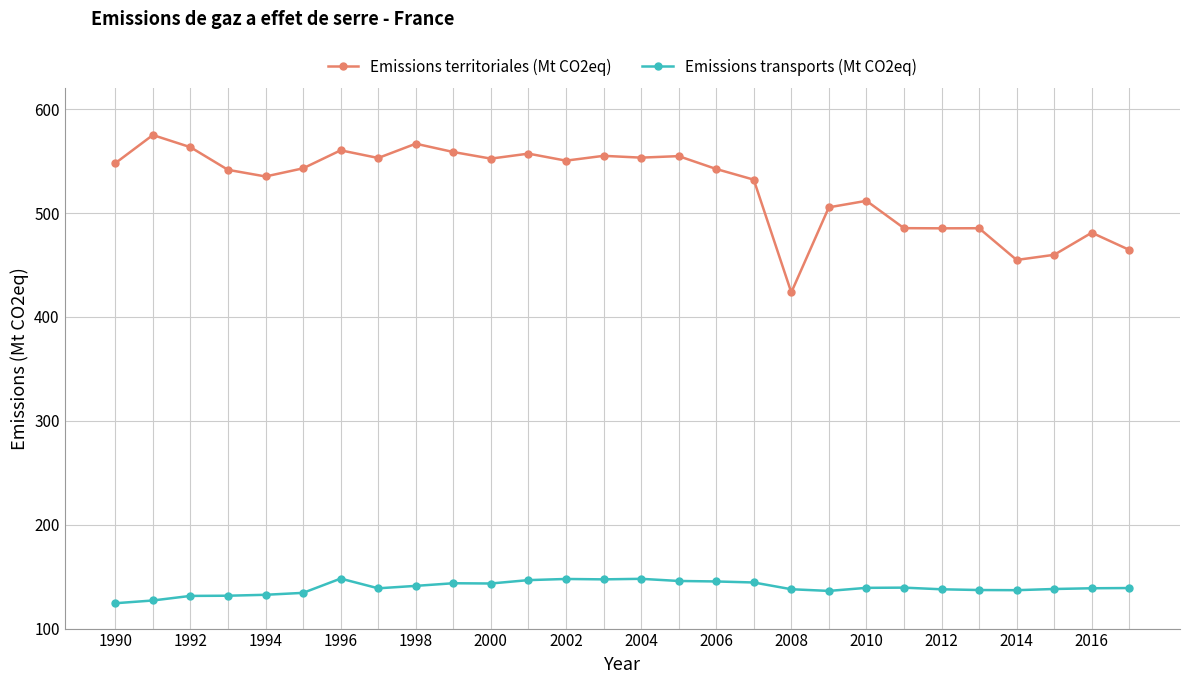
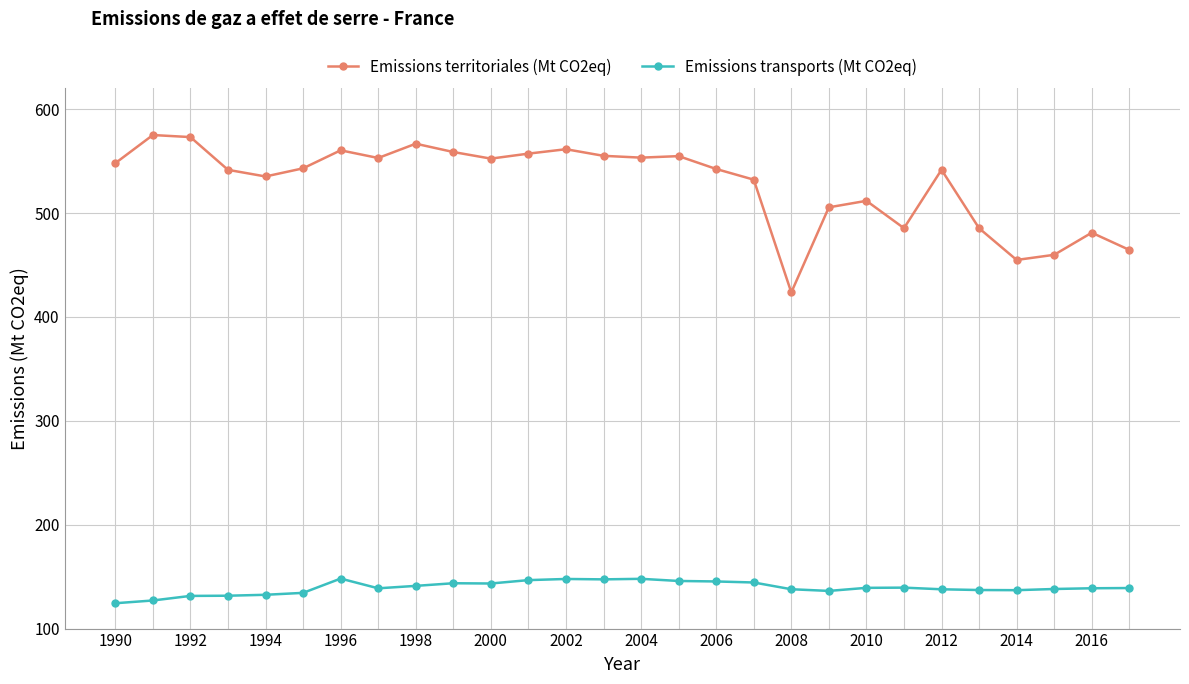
  {
    "Emissions territoriales (Mt CO2eq)": {
      "1990": 548,
-     "1992": 563,
+     "1992": 573,
      "1994": 535,
      "1996": 560,
      "1998": 567,
      "2000": 552,
-     "2002": 551,
+     "2002": 562,
      "2004": 553,
      "2006": 542,
      "2008": 424,
      "2010": 512,
-     "2012": 485,
+     "2012": 542,
      "2014": 455,
      "2016": 481
    },
    "Emissions transports (Mt CO2eq)": {
      "1990": 124,
      "1992": 131,
      "1994": 133,
      "1996": 148,
      "1998": 141,
      "2000": 143,
      "2002": 148,
      "2004": 148,
      "2006": 145,
      "2008": 138,
      "2010": 139,
      "2012": 138,
      "2014": 137,
      "2016": 139
    }
  }
